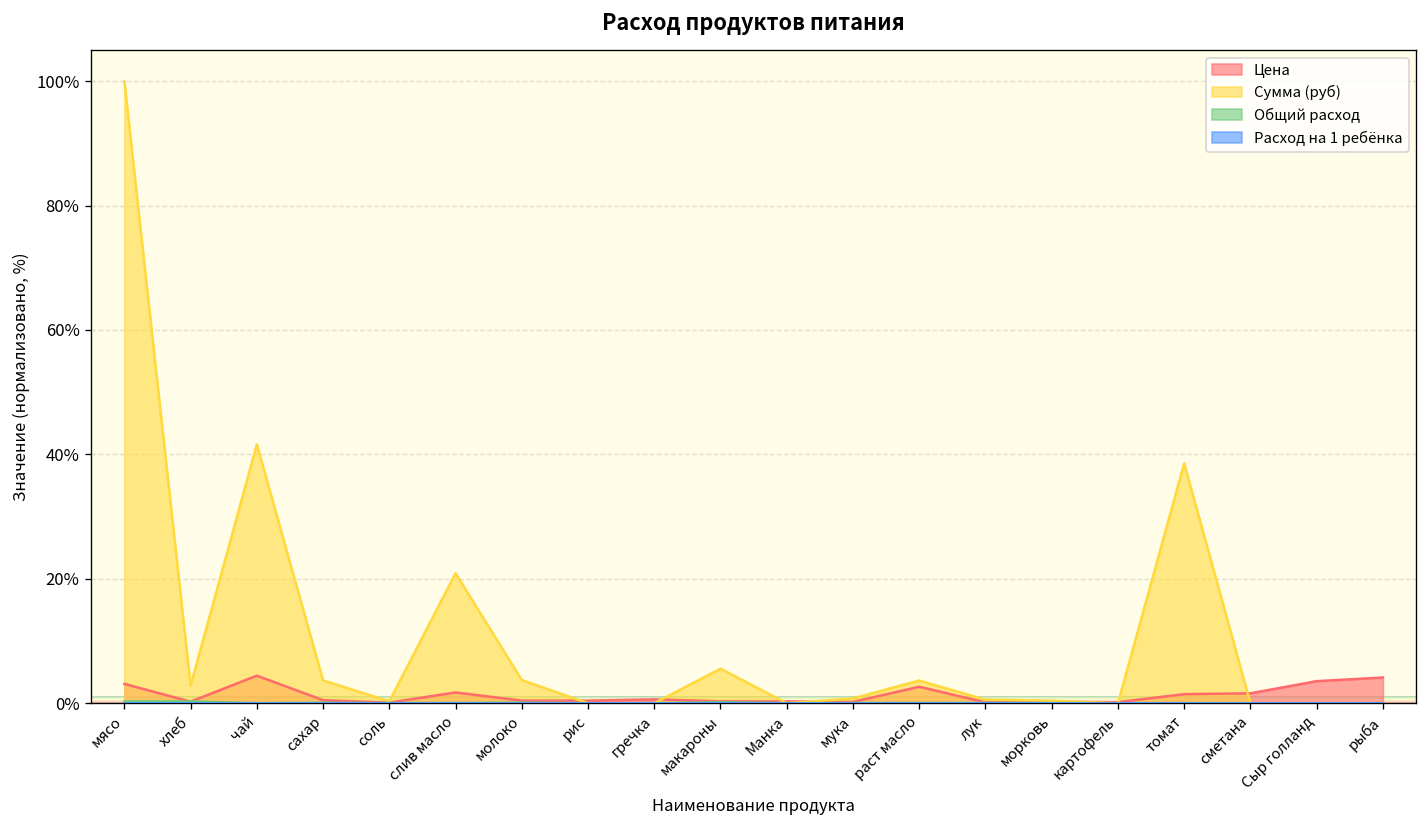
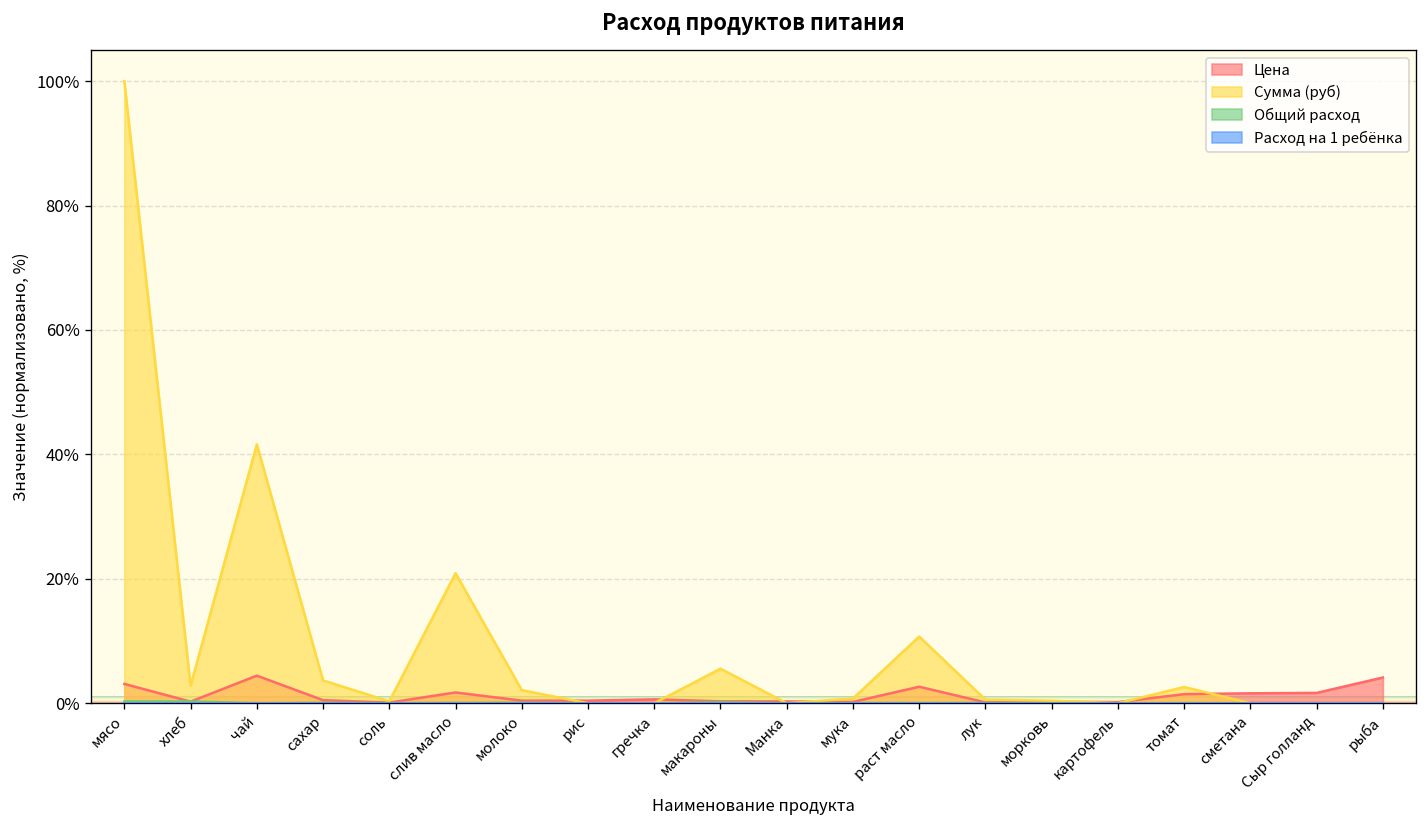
  {
    "Цена": {
      "мясо": "3%",
      "чай": "4%",
      "слив масло": "2%",
      "гречка": "1%",
      "раст масло": "3%",
      "томат": "1%",
      "сметана": "2%",
-     "Сыр голланд": "4%",
+     "Сыр голланд": "2%",
      "рыба": "4%"
    },
    "Сумма (руб)": {
      "мясо": "100%",
      "хлеб": "3%",
      "чай": "42%",
      "сахар": "4%",
      "слив масло": "21%",
-     "молоко": "4%",
+     "молоко": "2%",
      "макароны": "6%",
      "мука": "1%",
-     "раст масло": "4%",
-     "томат": "39%"
+     "раст масло": "11%",
+     "томат": "3%"
    }
  }
